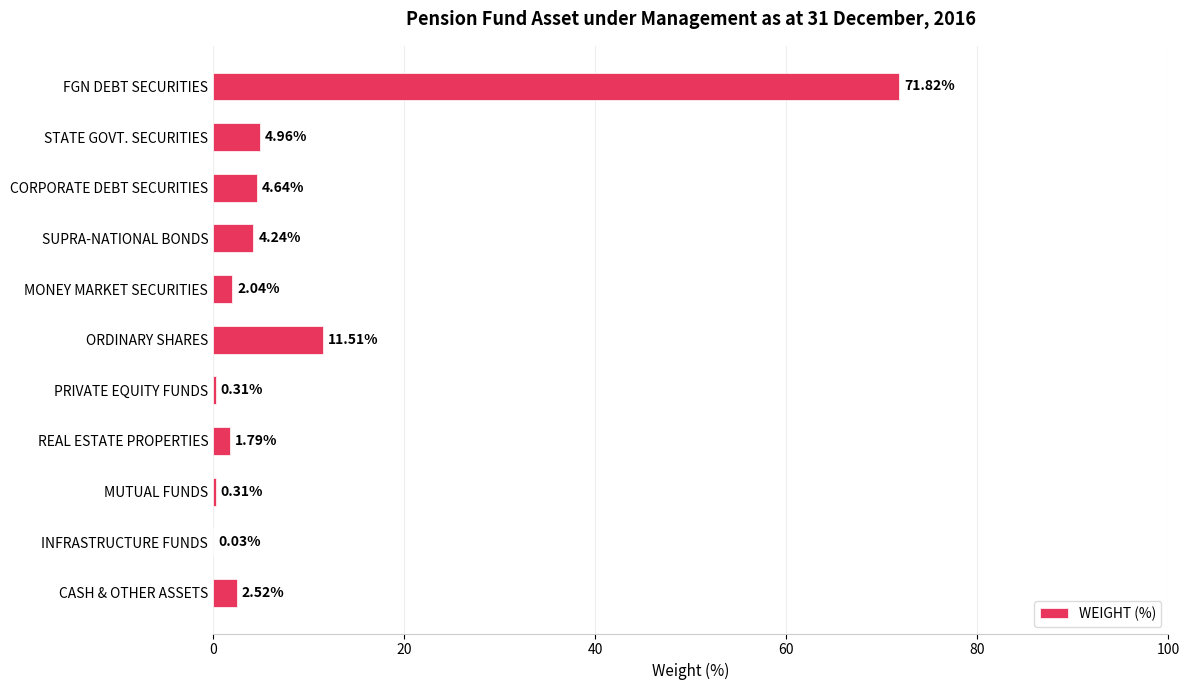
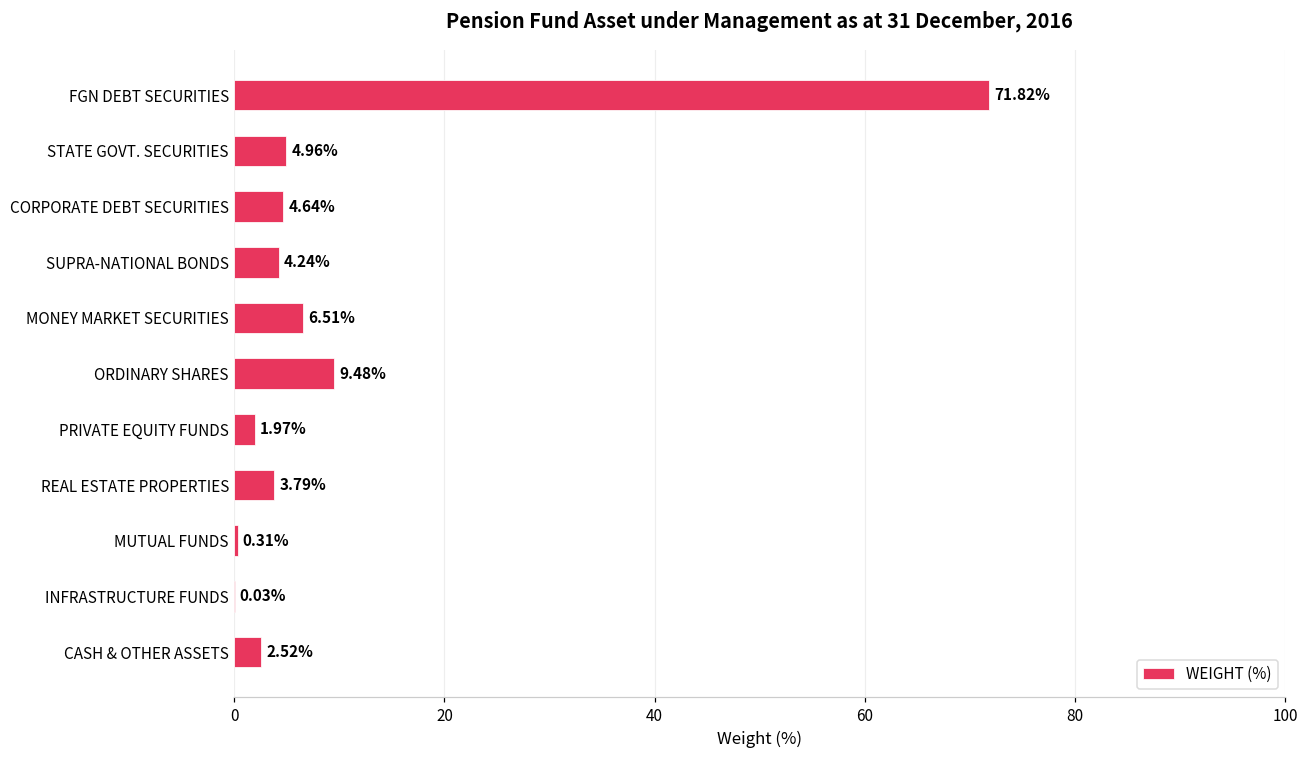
  {
    "FGN DEBT SECURITIES": "71.82%",
    "STATE GOVT. SECURITIES": "4.96%",
    "CORPORATE DEBT SECURITIES": "4.64%",
    "SUPRA-NATIONAL BONDS": "4.24%",
-   "MONEY MARKET SECURITIES": "2.04%",
-   "ORDINARY SHARES": "11.51%",
-   "PRIVATE EQUITY FUNDS": "0.31%",
-   "REAL ESTATE PROPERTIES": "1.79%",
+   "MONEY MARKET SECURITIES": "6.51%",
+   "ORDINARY SHARES": "9.48%",
+   "PRIVATE EQUITY FUNDS": "1.97%",
+   "REAL ESTATE PROPERTIES": "3.79%",
    "MUTUAL FUNDS": "0.31%",
    "INFRASTRUCTURE FUNDS": "0.03%",
    "CASH & OTHER ASSETS": "2.52%"
  }
